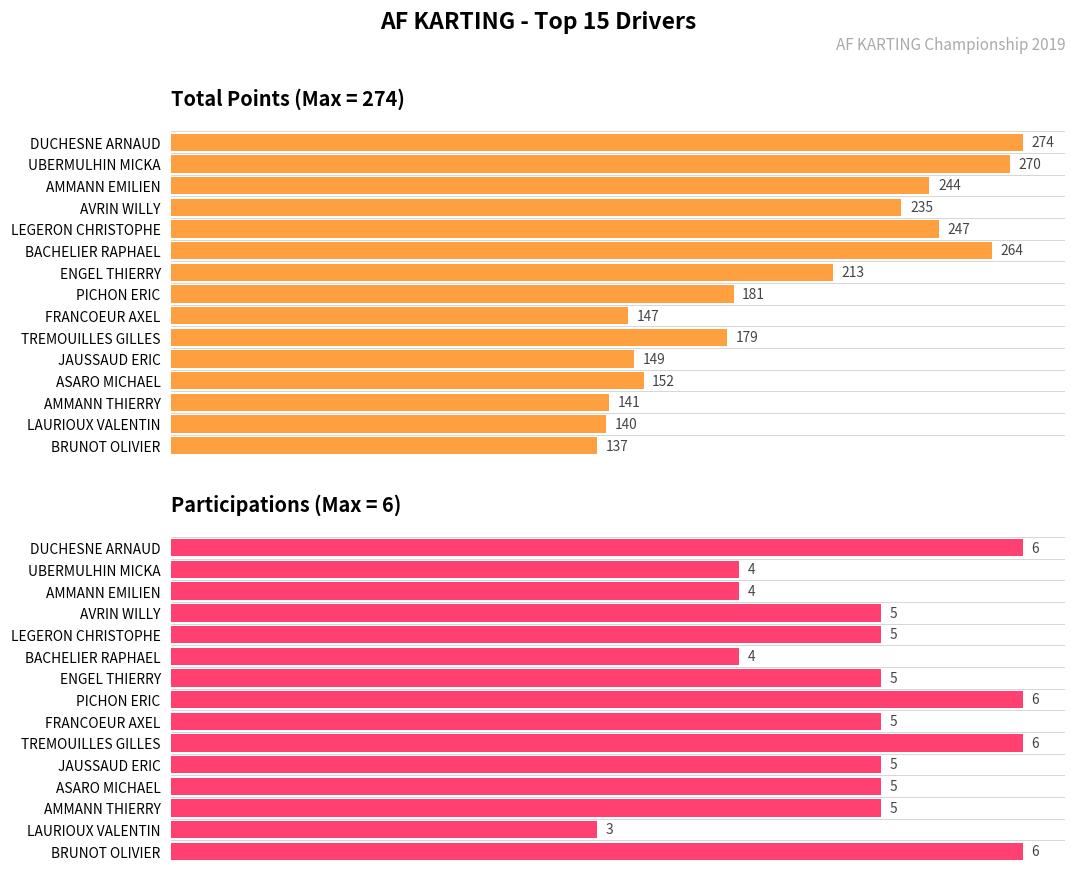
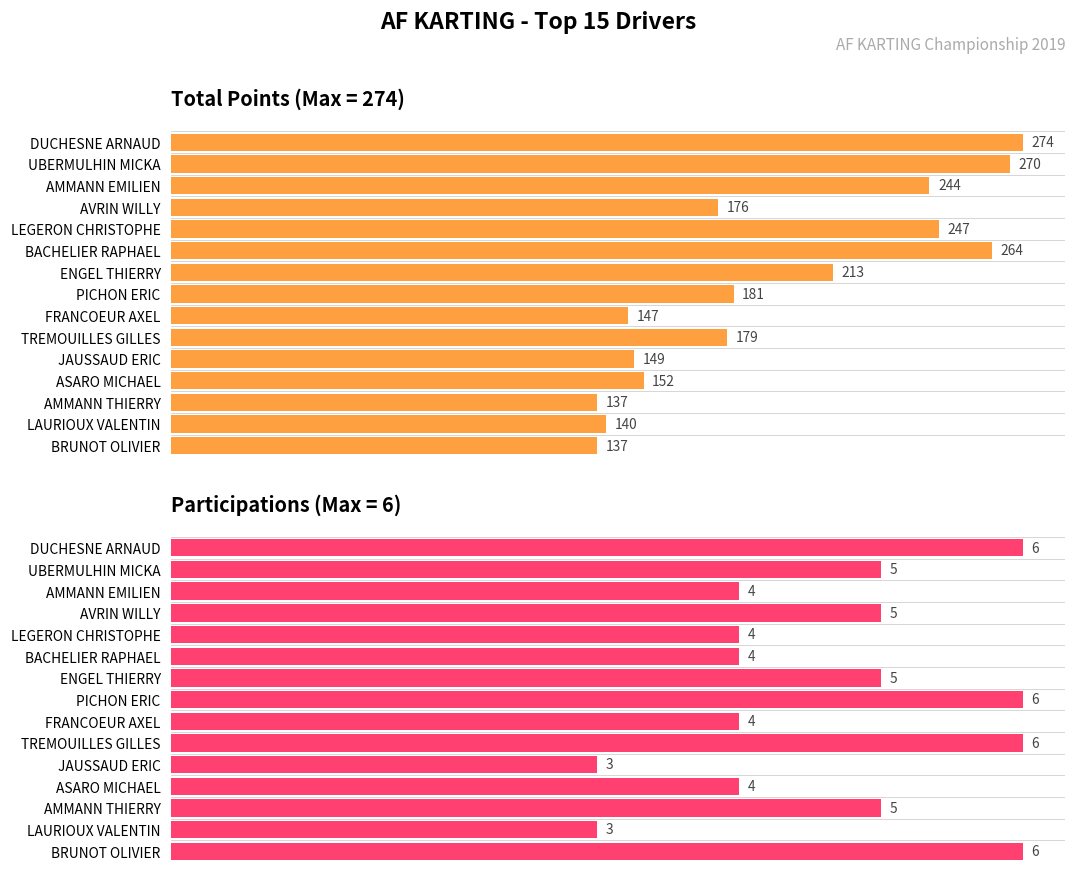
  {
    "Total Points (Max = 274)": {
-     "AVRIN WILLY": 235,
-     "AMMANN THIERRY": 141
+     "AVRIN WILLY": 176,
+     "AMMANN THIERRY": 137
    },
    "Participations (Max = 6)": {
-     "UBERMULHIN MICKA": 4,
-     "LEGERON CHRISTOPHE": 5,
-     "FRANCOEUR AXEL": 5,
-     "JAUSSAUD ERIC": 5,
-     "ASARO MICHAEL": 5
+     "UBERMULHIN MICKA": 5,
+     "LEGERON CHRISTOPHE": 4,
+     "FRANCOEUR AXEL": 4,
+     "JAUSSAUD ERIC": 3,
+     "ASARO MICHAEL": 4
    }
  }
